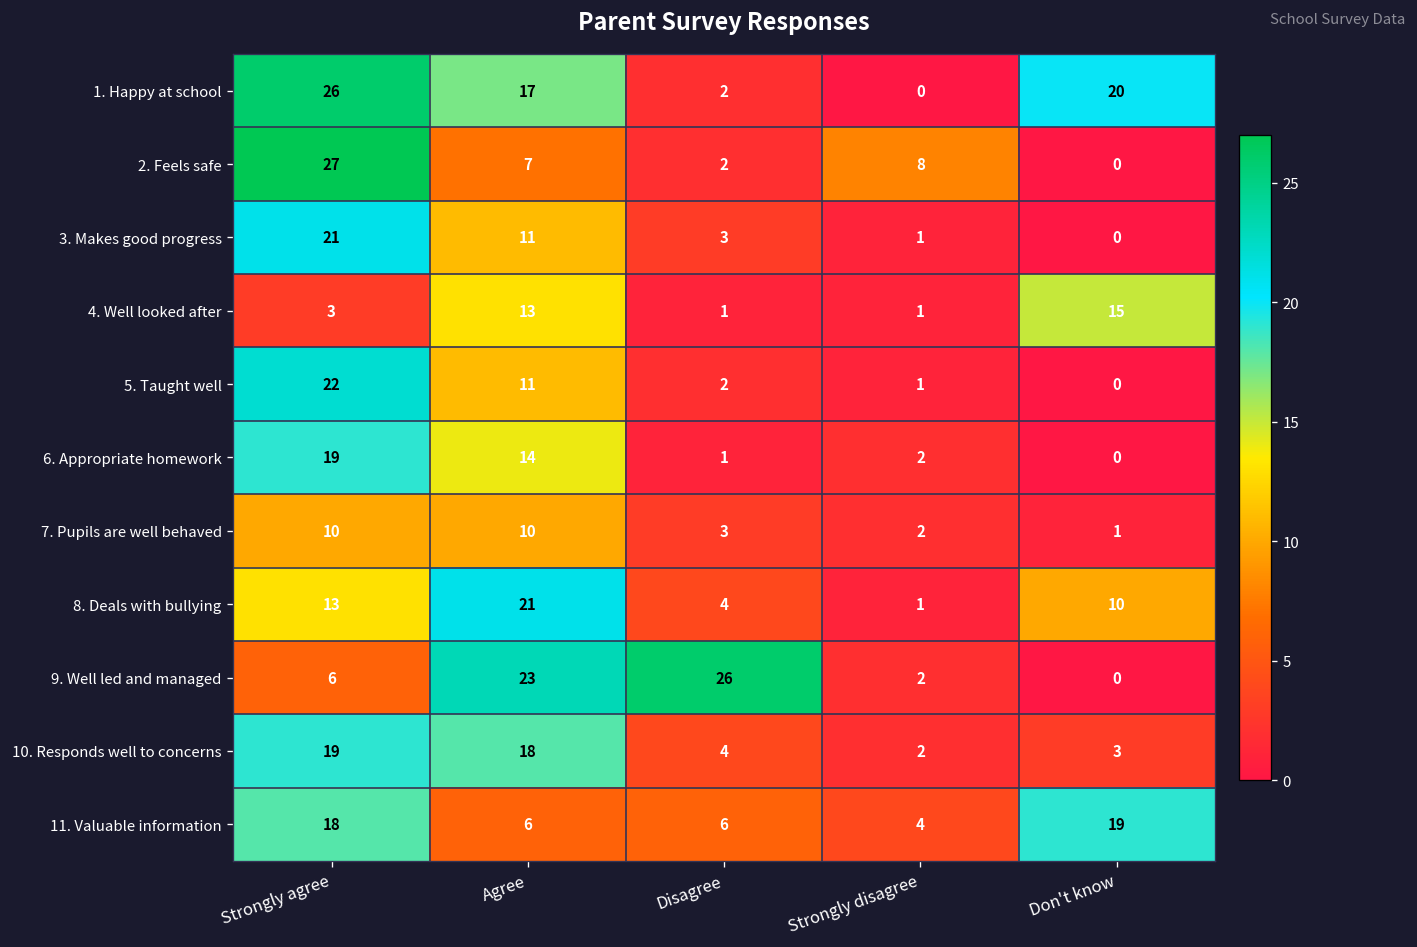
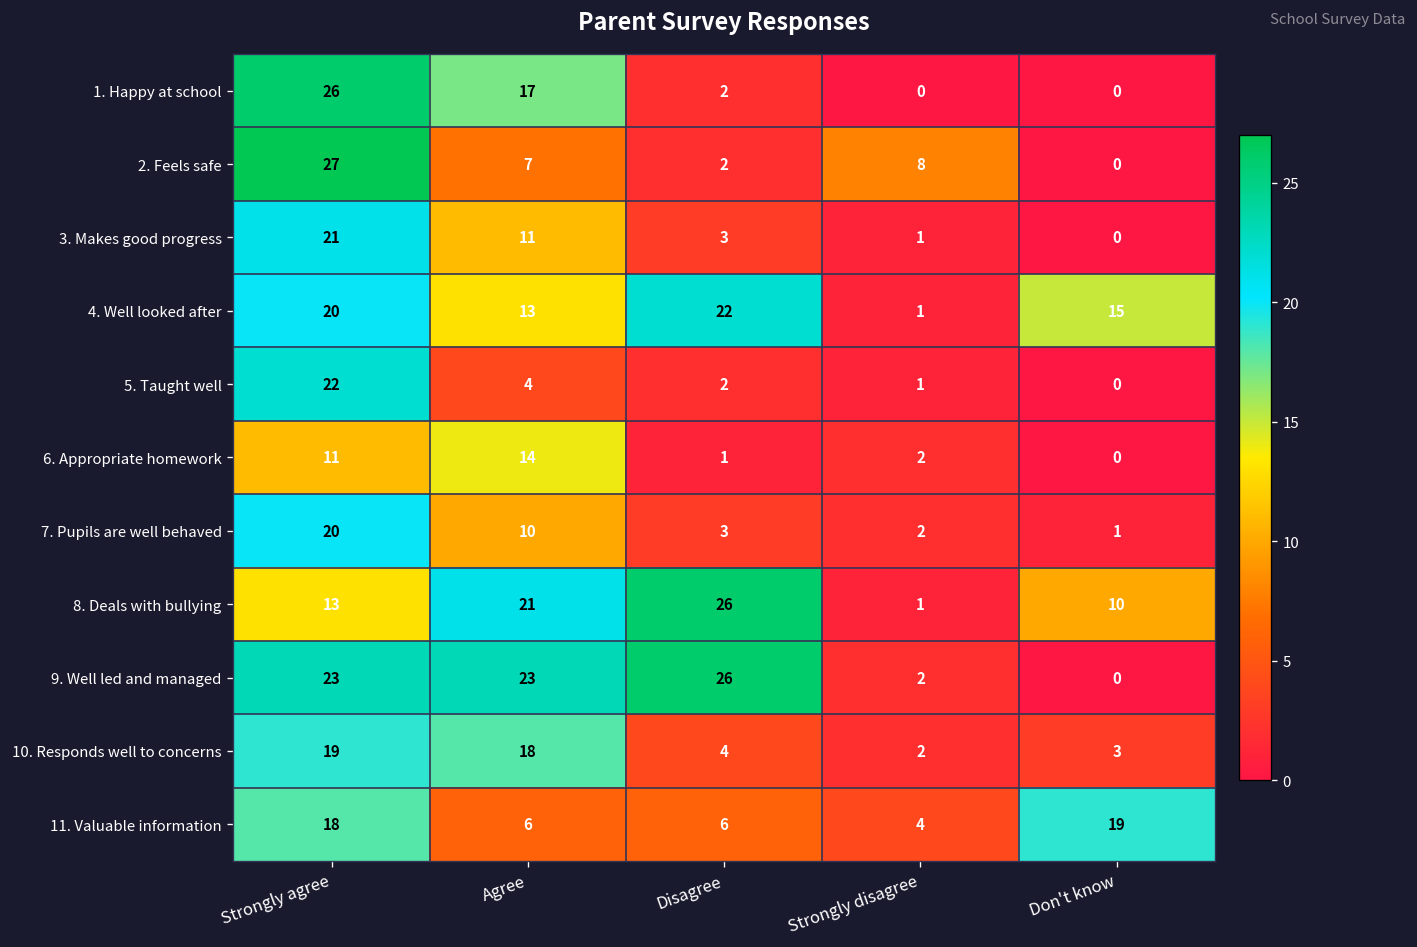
  {
    "1. Happy at school": {
      "Strongly agree": 26,
      "Agree": 17,
      "Disagree": 2,
      "Strongly disagree": 0,
-     "Don't know": 20
+     "Don't know": 0
    },
    "2. Feels safe": {
      "Strongly agree": 27,
      "Agree": 7,
      "Disagree": 2,
      "Strongly disagree": 8,
      "Don't know": 0
    },
    "3. Makes good progress": {
      "Strongly agree": 21,
      "Agree": 11,
      "Disagree": 3,
      "Strongly disagree": 1,
      "Don't know": 0
    },
    "4. Well looked after": {
-     "Strongly agree": 3,
+     "Strongly agree": 20,
      "Agree": 13,
-     "Disagree": 1,
+     "Disagree": 22,
      "Strongly disagree": 1,
      "Don't know": 15
    },
    "5. Taught well": {
      "Strongly agree": 22,
-     "Agree": 11,
+     "Agree": 4,
      "Disagree": 2,
      "Strongly disagree": 1,
      "Don't know": 0
    },
    "6. Appropriate homework": {
-     "Strongly agree": 19,
+     "Strongly agree": 11,
      "Agree": 14,
      "Disagree": 1,
      "Strongly disagree": 2,
      "Don't know": 0
    },
    "7. Pupils are well behaved": {
-     "Strongly agree": 10,
+     "Strongly agree": 20,
      "Agree": 10,
      "Disagree": 3,
      "Strongly disagree": 2,
      "Don't know": 1
    },
    "8. Deals with bullying": {
      "Strongly agree": 13,
      "Agree": 21,
-     "Disagree": 4,
+     "Disagree": 26,
      "Strongly disagree": 1,
      "Don't know": 10
    },
    "9. Well led and managed": {
-     "Strongly agree": 6,
+     "Strongly agree": 23,
      "Agree": 23,
      "Disagree": 26,
      "Strongly disagree": 2,
      "Don't know": 0
    },
    "10. Responds well to concerns": {
      "Strongly agree": 19,
      "Agree": 18,
      "Disagree": 4,
      "Strongly disagree": 2,
      "Don't know": 3
    },
    "11. Valuable information": {
      "Strongly agree": 18,
      "Agree": 6,
      "Disagree": 6,
      "Strongly disagree": 4,
      "Don't know": 19
    }
  }
